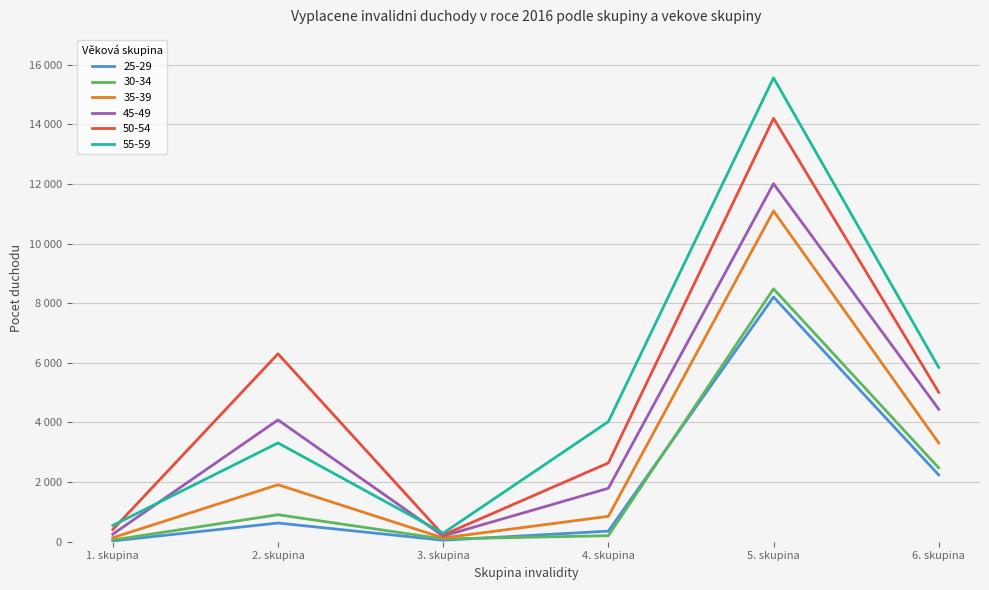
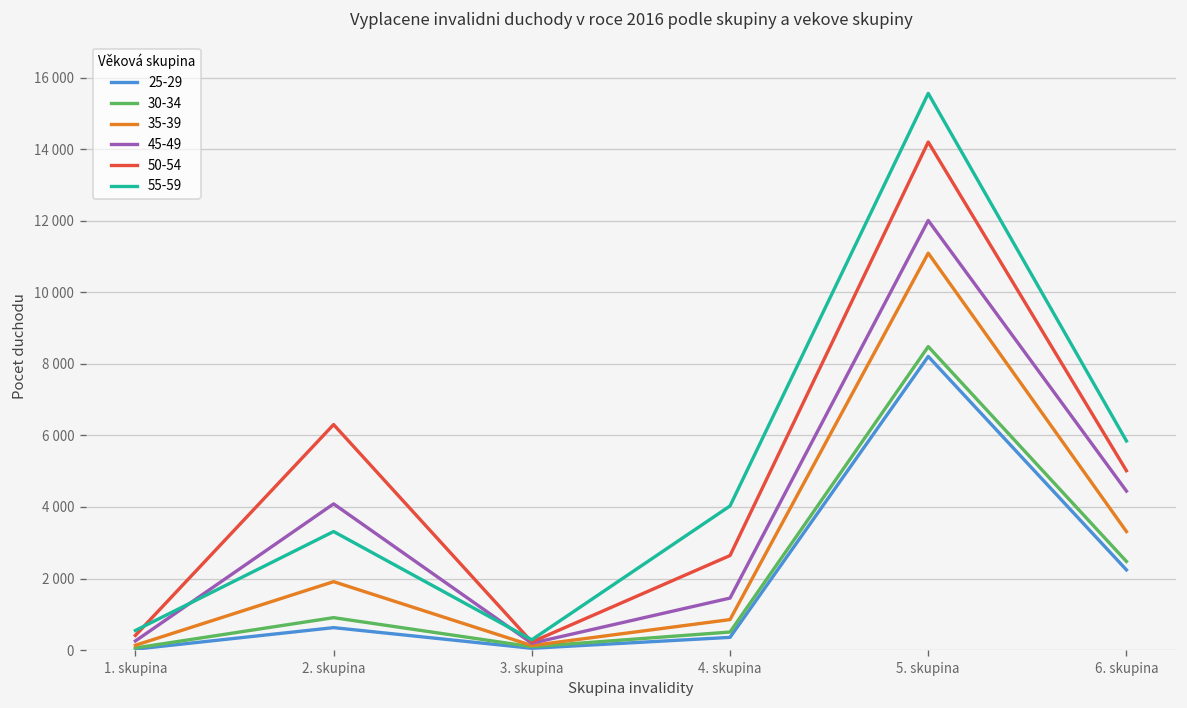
  {
    "25-29": {
      "2. skupina": 600,
      "4. skupina": 400,
      "5. skupina": 8200,
      "6. skupina": 2200
    },
    "30-34": {
      "2. skupina": 900,
-     "4. skupina": 200,
+     "4. skupina": 500,
      "5. skupina": 8500,
      "6. skupina": 2500
    },
    "45-49": {
      "1. skupina": 300,
      "2. skupina": 4100,
-     "4. skupina": 1800,
+     "4. skupina": 1500,
      "5. skupina": 12000,
      "6. skupina": 4400
    },
    "55-59": {
      "1. skupina": 500,
      "2. skupina": 3300,
      "4. skupina": 4000,
      "5. skupina": 15600,
      "6. skupina": 5800
    }
  }
